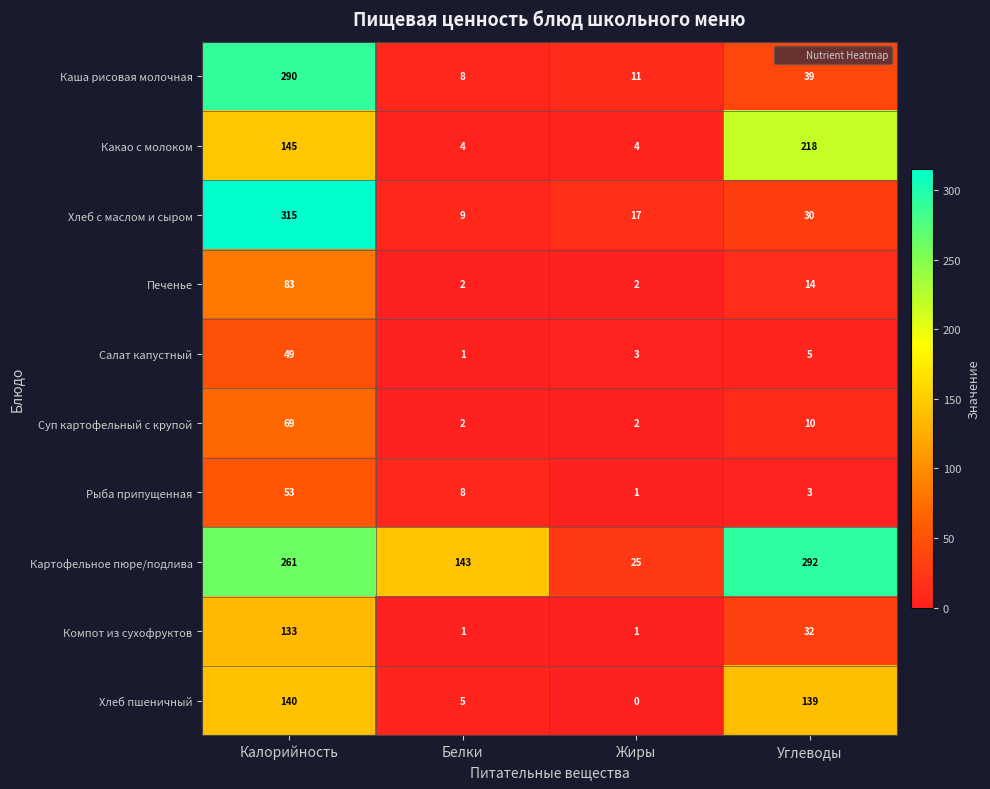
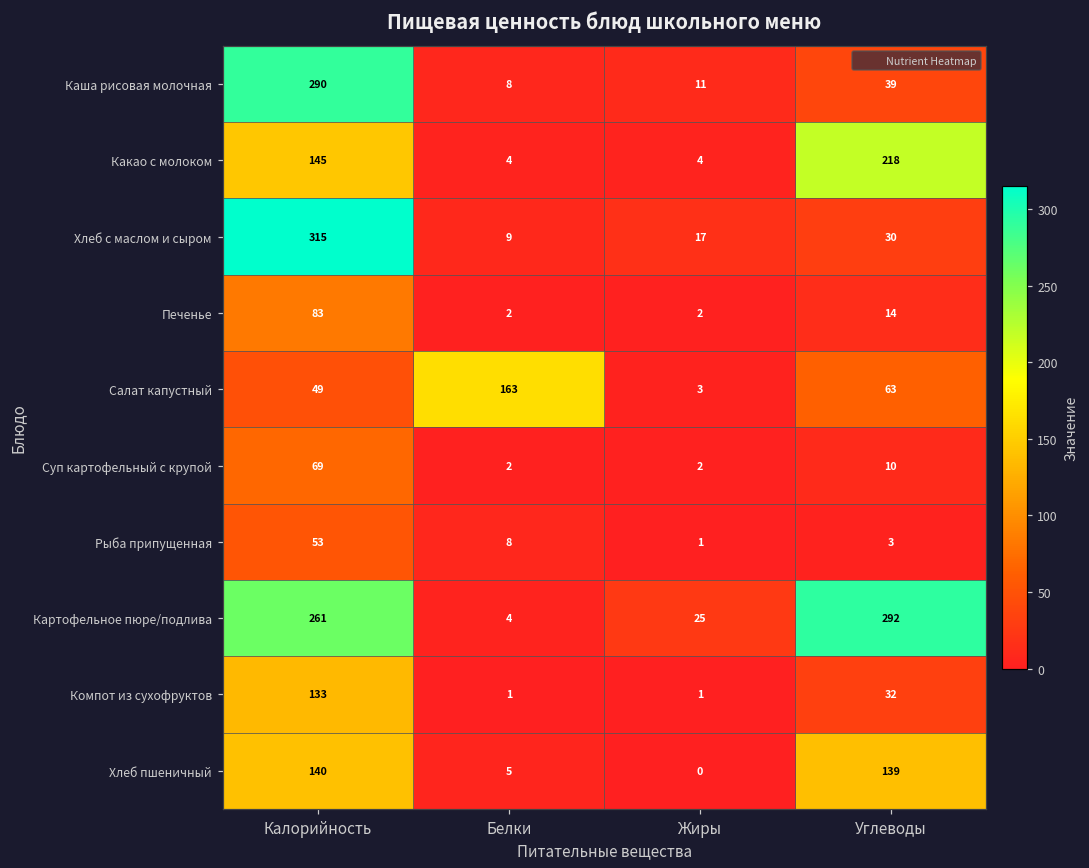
  {
    "Каша рисовая молочная": {
      "Калорийность": 290,
      "Белки": 8,
      "Жиры": 11,
      "Углеводы": 39
    },
    "Какао с молоком": {
      "Калорийность": 145,
      "Белки": 4,
      "Жиры": 4,
      "Углеводы": 218
    },
    "Хлеб с маслом и сыром": {
      "Калорийность": 315,
      "Белки": 9,
      "Жиры": 17,
      "Углеводы": 30
    },
    "Печенье": {
      "Калорийность": 83,
      "Белки": 2,
      "Жиры": 2,
      "Углеводы": 14
    },
    "Салат капустный": {
      "Калорийность": 49,
-     "Белки": 1,
+     "Белки": 163,
      "Жиры": 3,
-     "Углеводы": 5
+     "Углеводы": 63
    },
    "Суп картофельный с крупой": {
      "Калорийность": 69,
      "Белки": 2,
      "Жиры": 2,
      "Углеводы": 10
    },
    "Рыба припущенная": {
      "Калорийность": 53,
      "Белки": 8,
      "Жиры": 1,
      "Углеводы": 3
    },
    "Картофельное пюре/подлива": {
      "Калорийность": 261,
-     "Белки": 143,
+     "Белки": 4,
      "Жиры": 25,
      "Углеводы": 292
    },
    "Компот из сухофруктов": {
      "Калорийность": 133,
      "Белки": 1,
      "Жиры": 1,
      "Углеводы": 32
    },
    "Хлеб пшеничный": {
      "Калорийность": 140,
      "Белки": 5,
      "Жиры": 0,
      "Углеводы": 139
    }
  }
